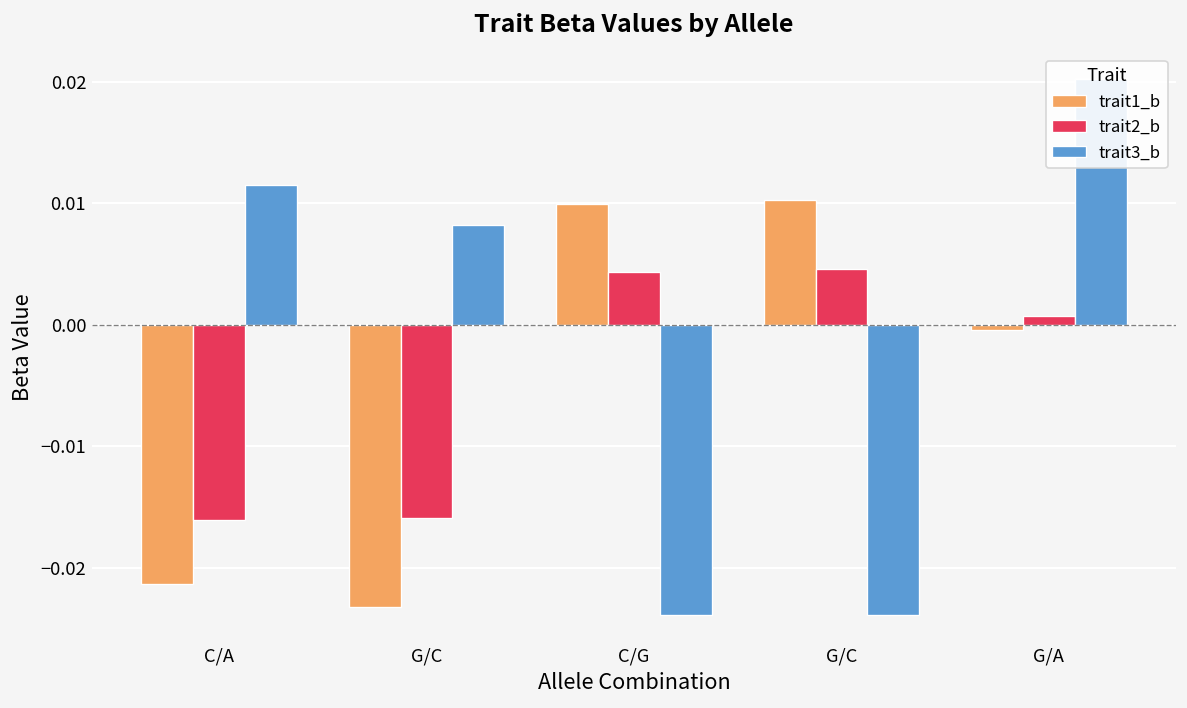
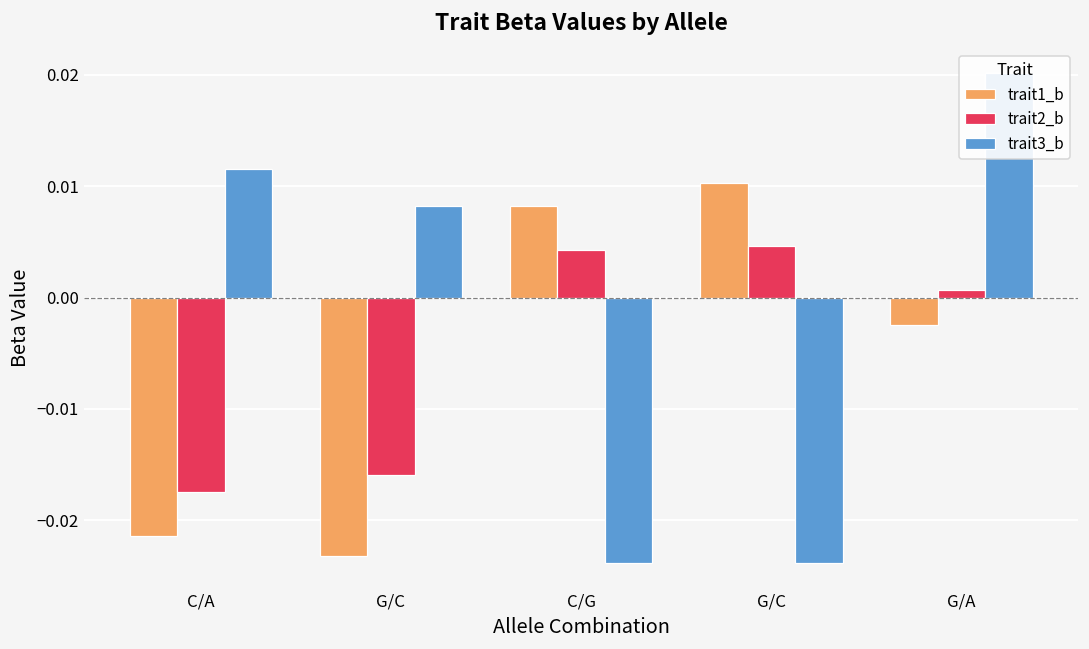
  {
    "trait1_b": {
      "C/A": -0.0214,
-     "C/G": 0.0100,
-     "G/A": -0.0005
+     "C/G": 0.0082,
+     "G/A": -0.0025
    },
    "trait2_b": {
-     "C/A": -0.0161,
+     "C/A": -0.0174,
      "C/G": 0.0043,
      "G/A": 0.0007
    },
    "trait3_b": {
      "C/A": 0.0115,
      "C/G": -0.0239
    }
  }
